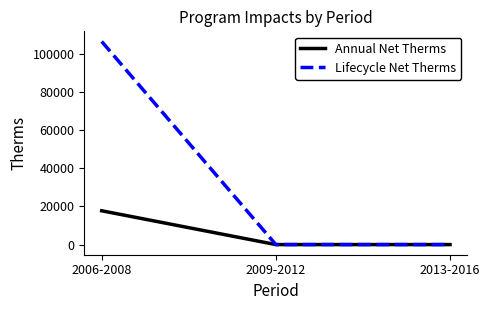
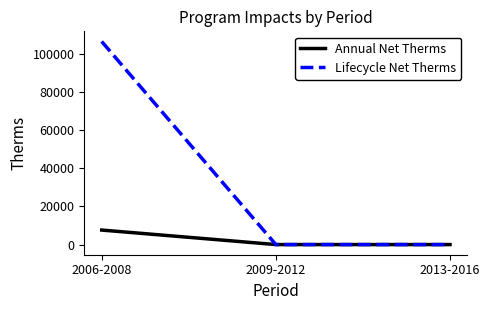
  {
    "Annual Net Therms": {
-     "2006-2008": 18000
+     "2006-2008": 8000
    },
    "Lifecycle Net Therms": {
      "2006-2008": 107000
    }
  }
